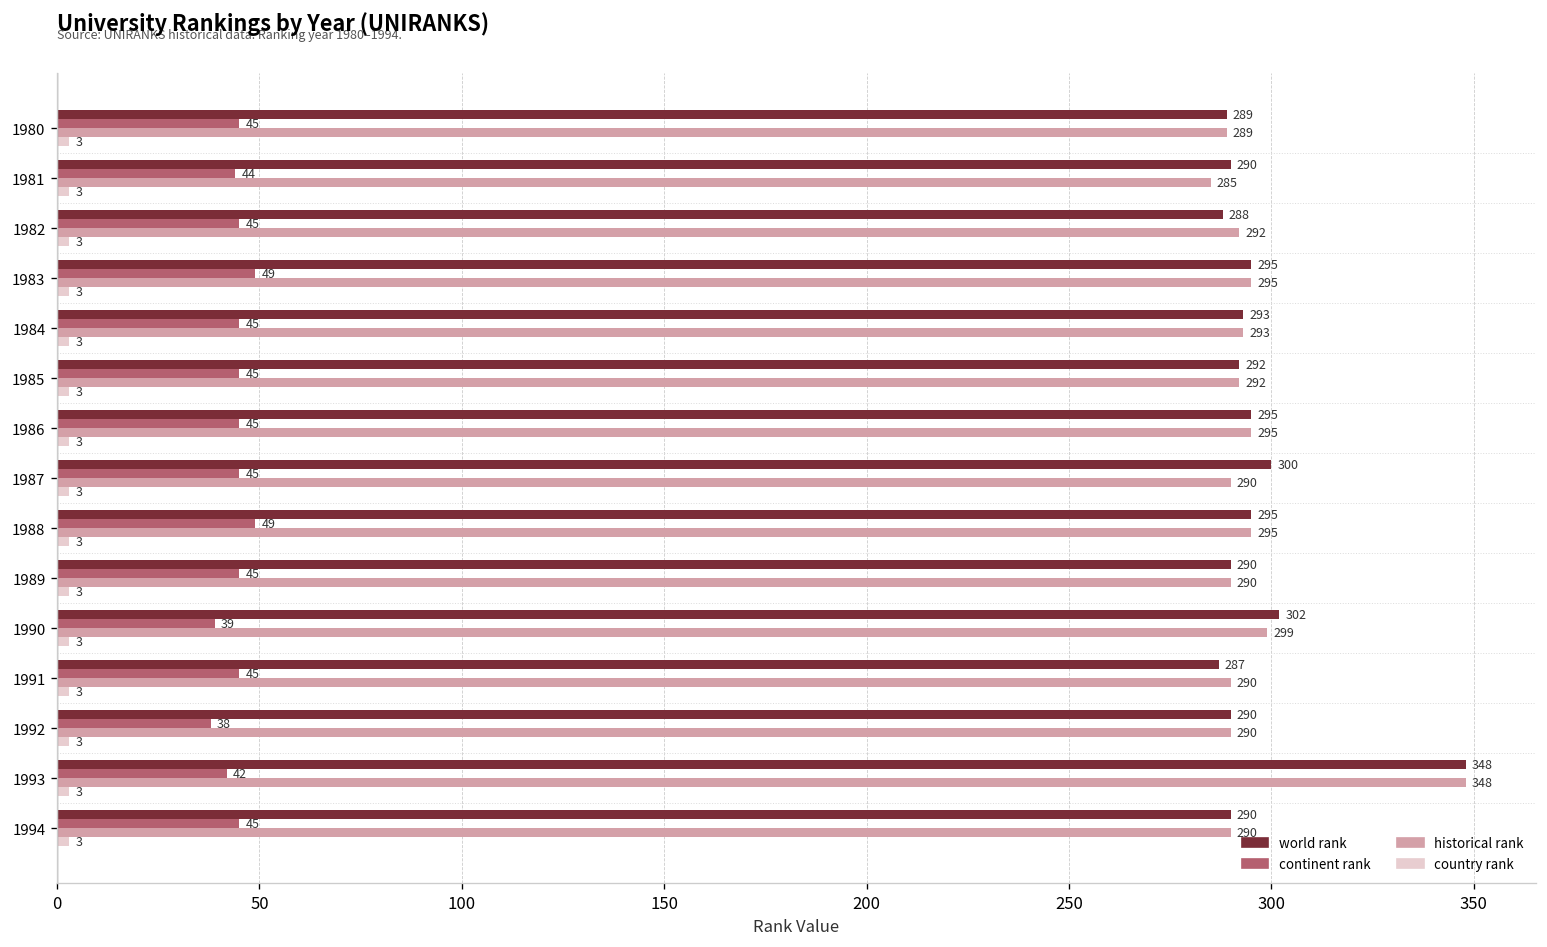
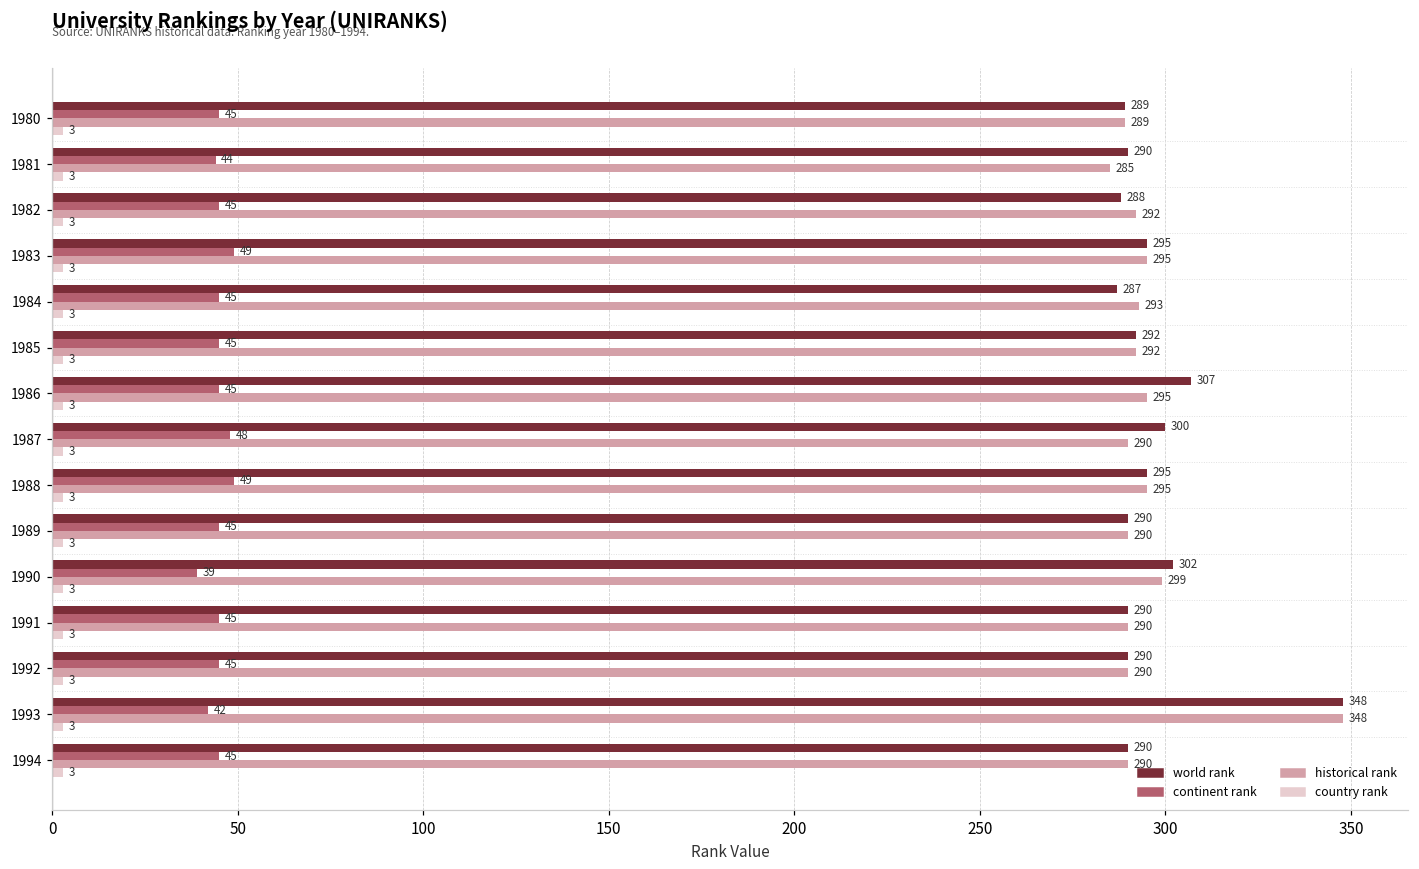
  {
    "world rank": {
      "1980": 289,
      "1981": 290,
      "1982": 288,
      "1983": 295,
-     "1984": 293,
+     "1984": 287,
      "1985": 292,
-     "1986": 295,
+     "1986": 307,
      "1987": 300,
      "1988": 295,
      "1989": 290,
      "1990": 302,
-     "1991": 287,
+     "1991": 290,
      "1992": 290,
      "1993": 348,
      "1994": 290
    },
    "continent rank": {
      "1980": 45,
      "1981": 44,
      "1982": 45,
      "1983": 49,
      "1984": 45,
      "1985": 45,
      "1986": 45,
-     "1987": 45,
+     "1987": 48,
      "1988": 49,
      "1989": 45,
      "1990": 39,
      "1991": 45,
-     "1992": 38,
+     "1992": 45,
      "1993": 42,
      "1994": 45
    },
    "historical rank": {
      "1980": 289,
      "1981": 285,
      "1982": 292,
      "1983": 295,
      "1984": 293,
      "1985": 292,
      "1986": 295,
      "1987": 290,
      "1988": 295,
      "1989": 290,
      "1990": 299,
      "1991": 290,
      "1992": 290,
      "1993": 348,
      "1994": 290
    },
    "country rank": {
      "1980": 3,
      "1981": 3,
      "1982": 3,
      "1983": 3,
      "1984": 3,
      "1985": 3,
      "1986": 3,
      "1987": 3,
      "1988": 3,
      "1989": 3,
      "1990": 3,
      "1991": 3,
      "1992": 3,
      "1993": 3,
      "1994": 3
    }
  }
